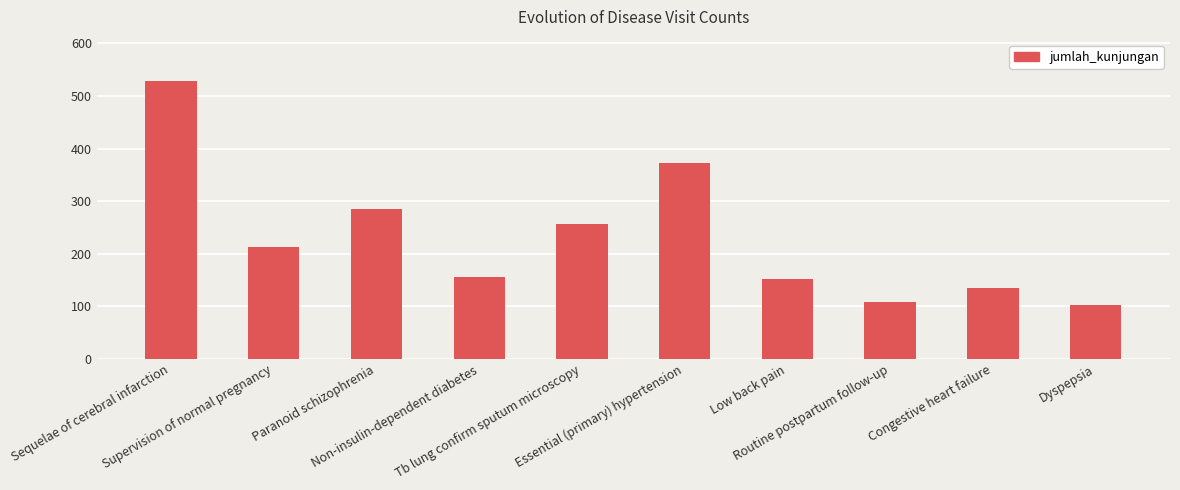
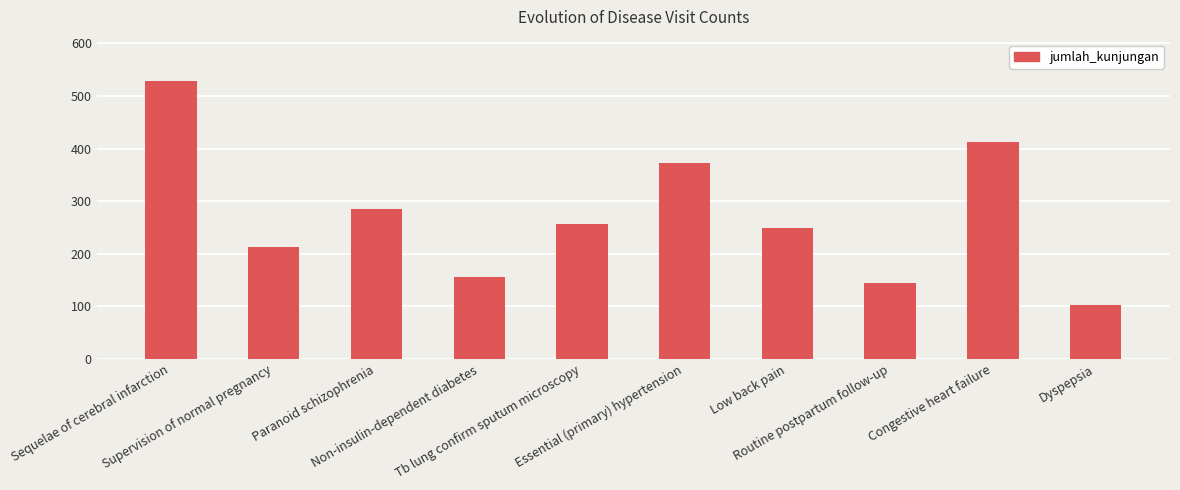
  {
    "Sequelae of cerebral infarction": 530,
    "Supervision of normal pregnancy": 210,
    "Paranoid schizophrenia": 290,
    "Non-insulin-dependent diabetes": 160,
    "Tb lung confirm sputum microscopy": 260,
    "Essential (primary) hypertension": 370,
-   "Low back pain": 150,
-   "Routine postpartum follow-up": 110,
-   "Congestive heart failure": 140,
+   "Low back pain": 250,
+   "Routine postpartum follow-up": 140,
+   "Congestive heart failure": 410,
    "Dyspepsia": 100
  }
